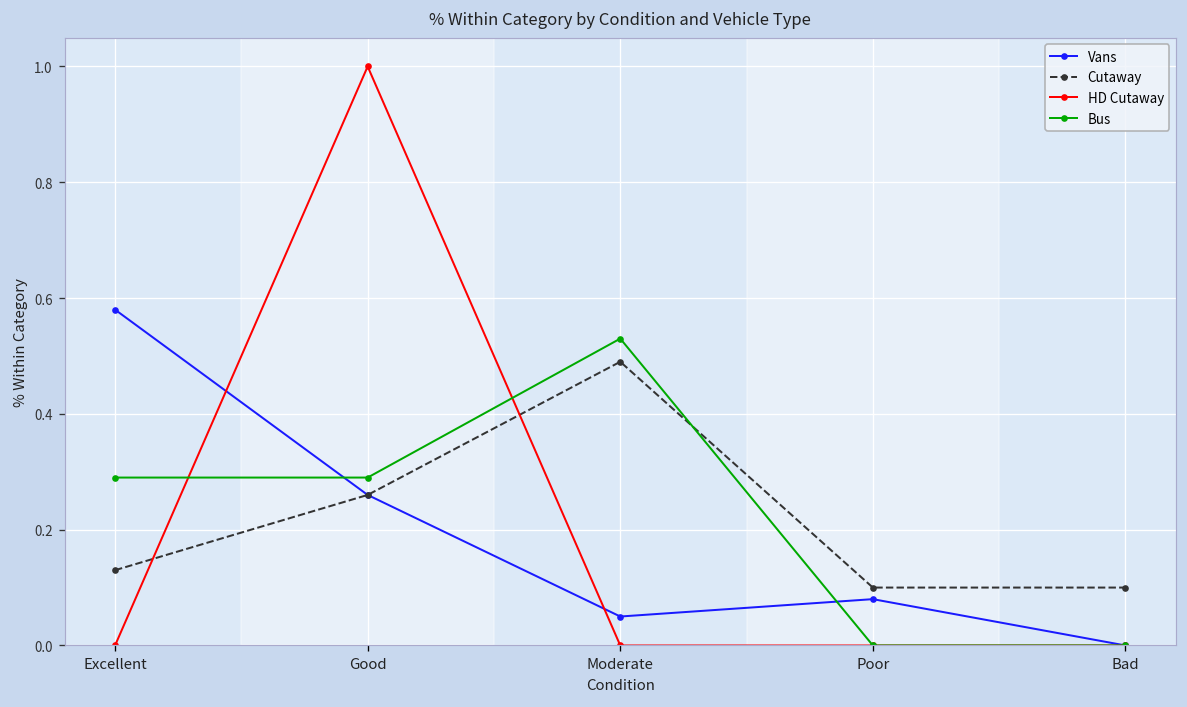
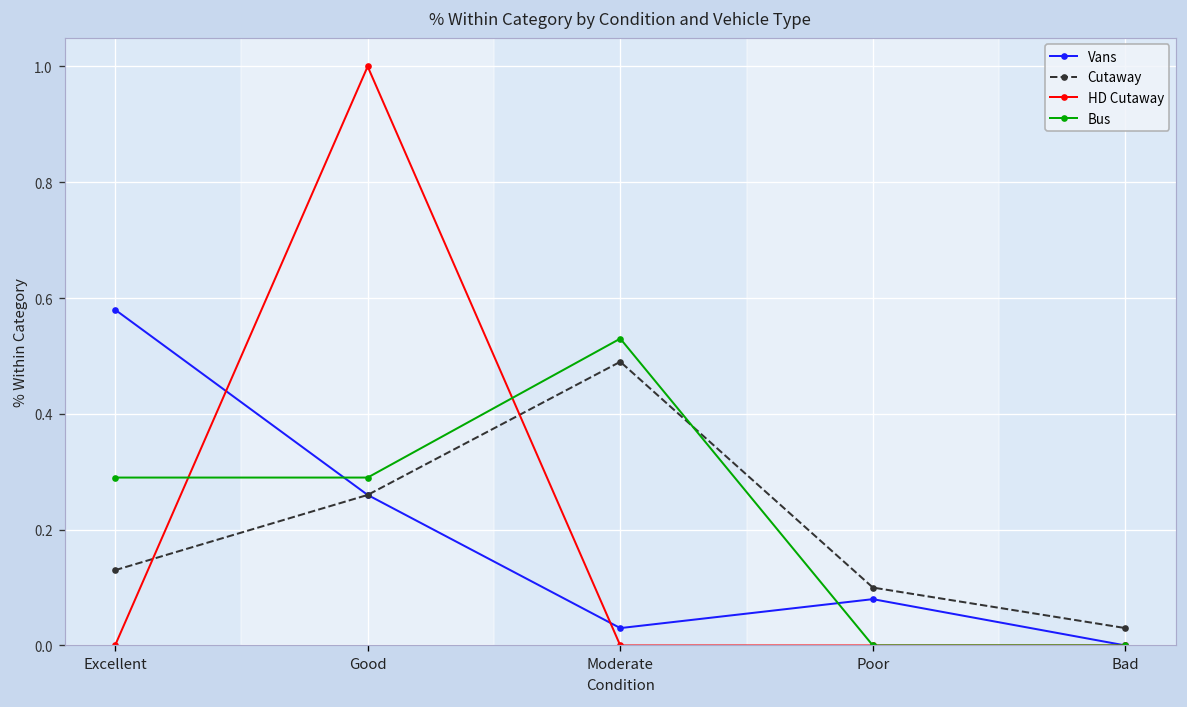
  {
    "Vans": {
      "Excellent": 0.58,
-     "Moderate": 0.05,
+     "Moderate": 0.03,
      "Poor": 0.08
    },
    "Cutaway": {
      "Excellent": 0.13,
      "Moderate": 0.49,
      "Poor": 0.10,
-     "Bad": 0.10
+     "Bad": 0.03
    },
    "HD Cutaway": {
      "Excellent": 0.00,
      "Good": 1.00,
      "Moderate": 0.00
    },
    "Bus": {
      "Excellent": 0.29,
      "Good": 0.29,
      "Moderate": 0.53
    }
  }
